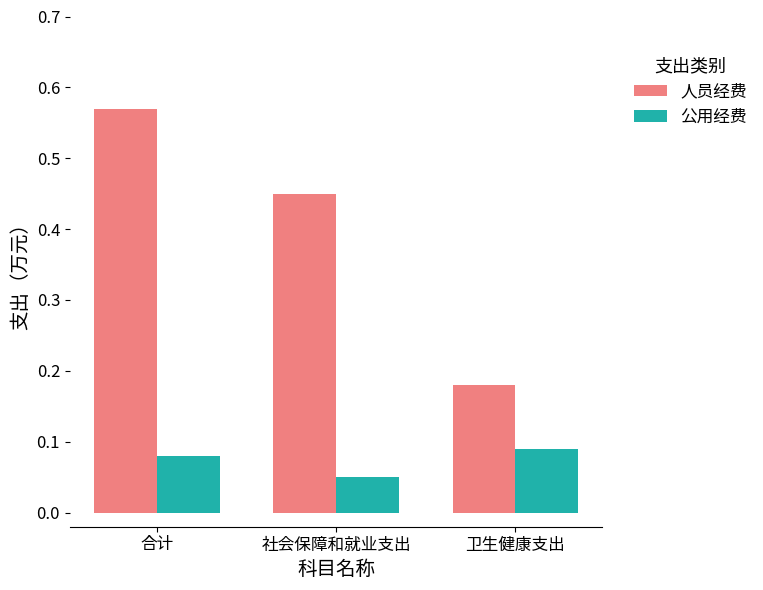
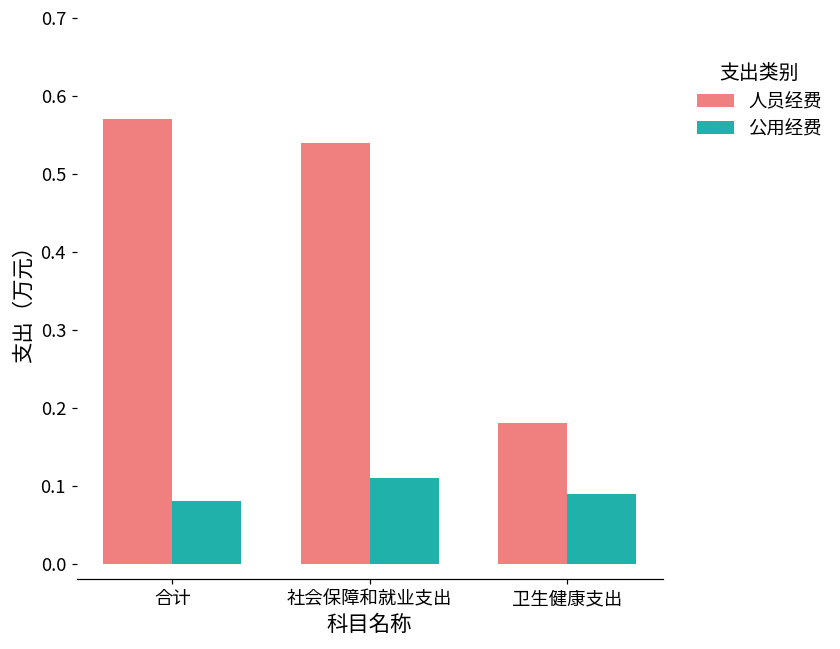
  {
    "人员经费": {
      "合计": 0.57,
-     "社会保障和就业支出": 0.45,
+     "社会保障和就业支出": 0.54,
      "卫生健康支出": 0.18
    },
    "公用经费": {
      "合计": 0.08,
-     "社会保障和就业支出": 0.05,
+     "社会保障和就业支出": 0.11,
      "卫生健康支出": 0.09
    }
  }
